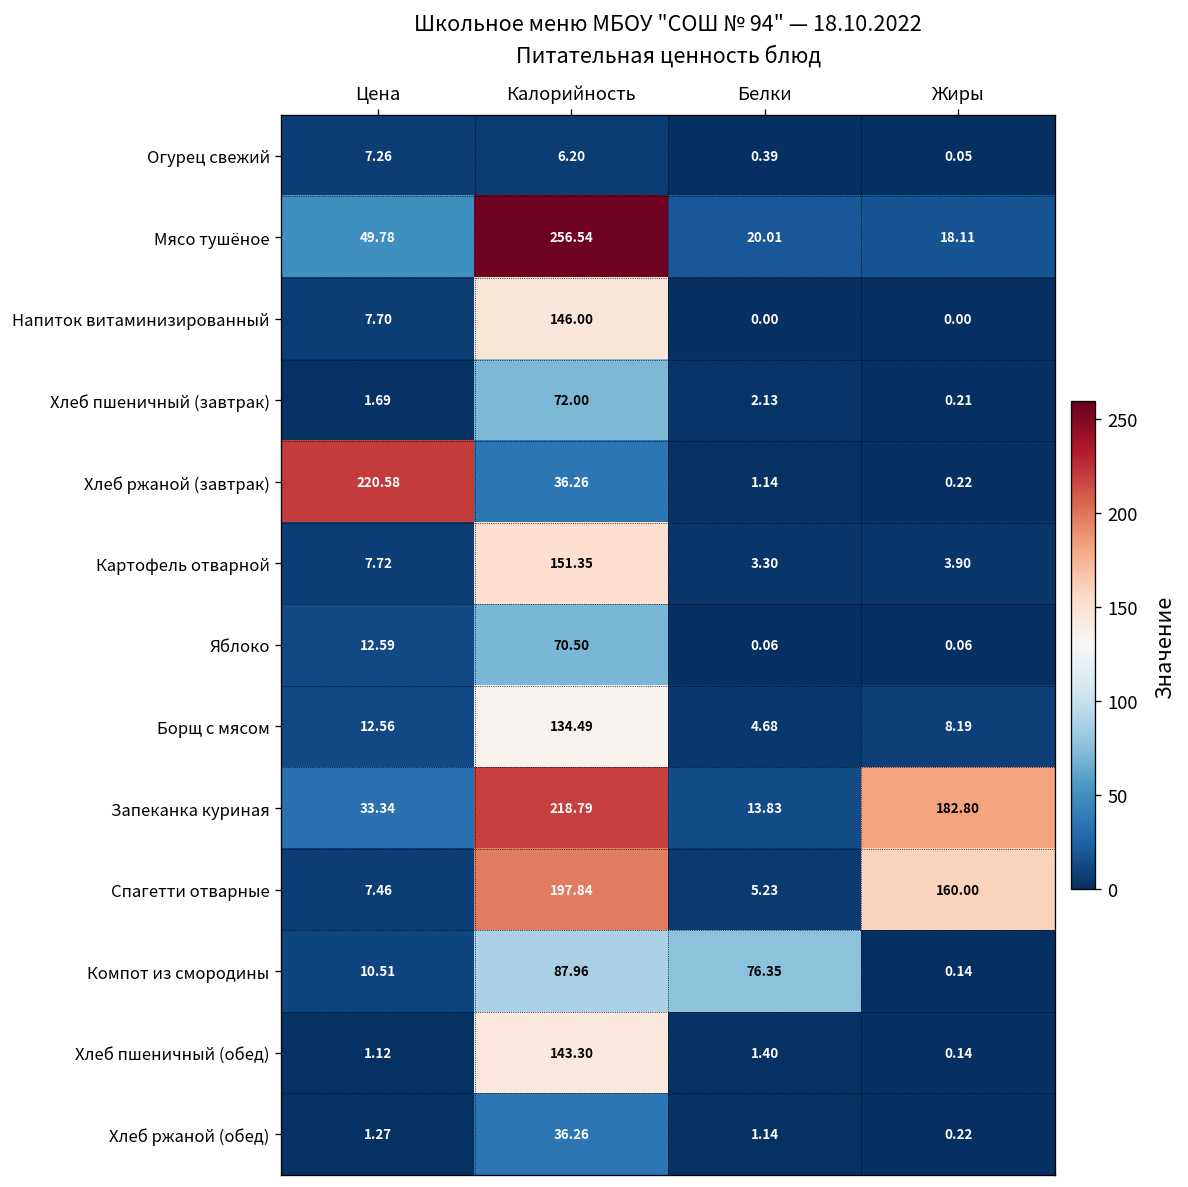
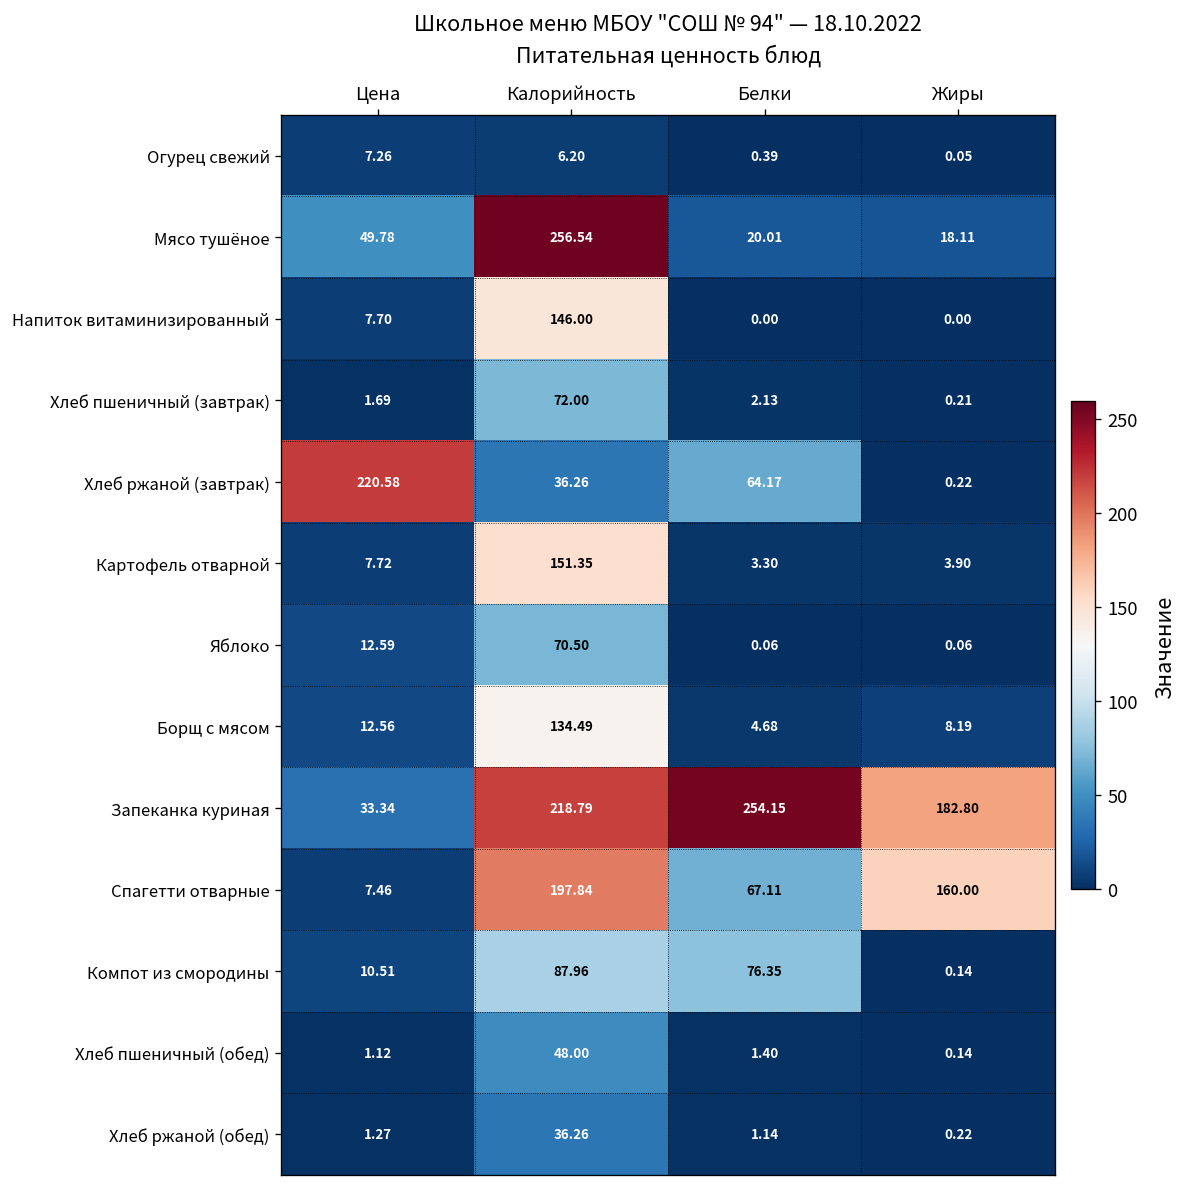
  {
    "Огурец свежий": {
      "Цена": 7.26,
      "Калорийность": 6.20,
      "Белки": 0.39,
      "Жиры": 0.05
    },
    "Мясо тушёное": {
      "Цена": 49.78,
      "Калорийность": 256.54,
      "Белки": 20.01,
      "Жиры": 18.11
    },
    "Напиток витаминизированный": {
      "Цена": 7.70,
      "Калорийность": 146.00,
      "Белки": 0.00,
      "Жиры": 0.00
    },
    "Хлеб пшеничный (завтрак)": {
      "Цена": 1.69,
      "Калорийность": 72.00,
      "Белки": 2.13,
      "Жиры": 0.21
    },
    "Хлеб ржаной (завтрак)": {
      "Цена": 220.58,
      "Калорийность": 36.26,
-     "Белки": 1.14,
+     "Белки": 64.17,
      "Жиры": 0.22
    },
    "Картофель отварной": {
      "Цена": 7.72,
      "Калорийность": 151.35,
      "Белки": 3.30,
      "Жиры": 3.90
    },
    "Яблоко": {
      "Цена": 12.59,
      "Калорийность": 70.50,
      "Белки": 0.06,
      "Жиры": 0.06
    },
    "Борщ с мясом": {
      "Цена": 12.56,
      "Калорийность": 134.49,
      "Белки": 4.68,
      "Жиры": 8.19
    },
    "Запеканка куриная": {
      "Цена": 33.34,
      "Калорийность": 218.79,
-     "Белки": 13.83,
+     "Белки": 254.15,
      "Жиры": 182.80
    },
    "Спагетти отварные": {
      "Цена": 7.46,
      "Калорийность": 197.84,
-     "Белки": 5.23,
+     "Белки": 67.11,
      "Жиры": 160.00
    },
    "Компот из смородины": {
      "Цена": 10.51,
      "Калорийность": 87.96,
      "Белки": 76.35,
      "Жиры": 0.14
    },
    "Хлеб пшеничный (обед)": {
      "Цена": 1.12,
-     "Калорийность": 143.30,
+     "Калорийность": 48.00,
      "Белки": 1.40,
      "Жиры": 0.14
    },
    "Хлеб ржаной (обед)": {
      "Цена": 1.27,
      "Калорийность": 36.26,
      "Белки": 1.14,
      "Жиры": 0.22
    }
  }
